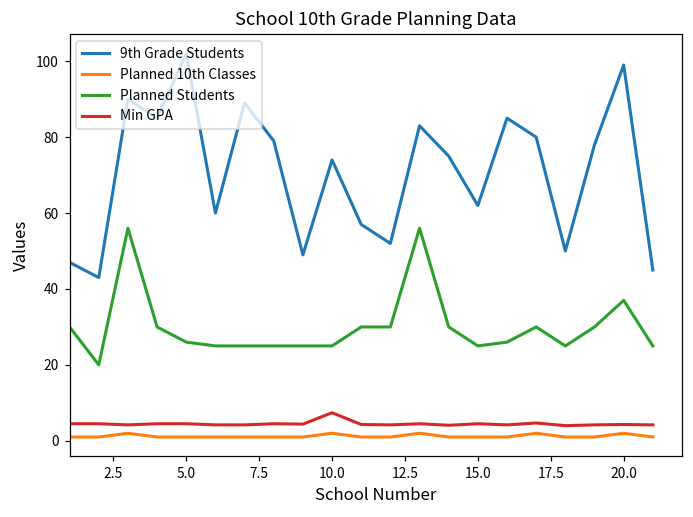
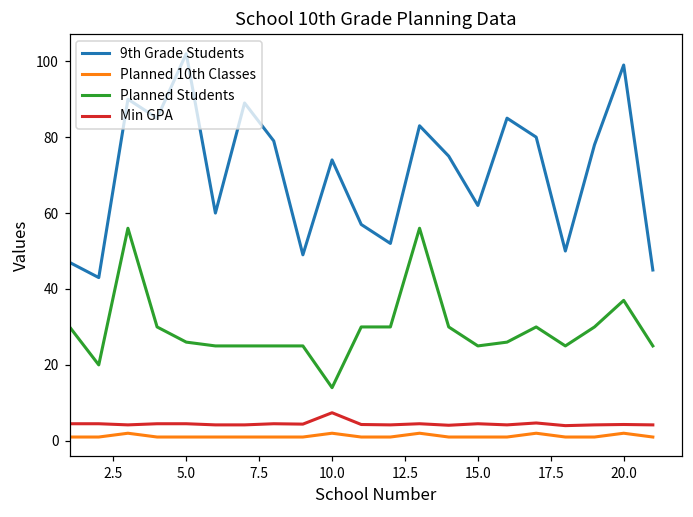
  {
    "9th Grade Students": {
      "10.0": 74,
      "15.0": 62,
      "20.0": 99
    },
    "Planned 10th Classes": {
      "5.0": 1,
      "10.0": 2,
      "15.0": 1,
      "20.0": 2
    },
    "Planned Students": {
      "5.0": 26,
-     "10.0": 25,
+     "10.0": 14,
      "15.0": 25,
      "20.0": 37
    },
    "Min GPA": {
      "5.0": 5,
      "10.0": 7,
      "15.0": 5,
      "20.0": 4
    }
  }
